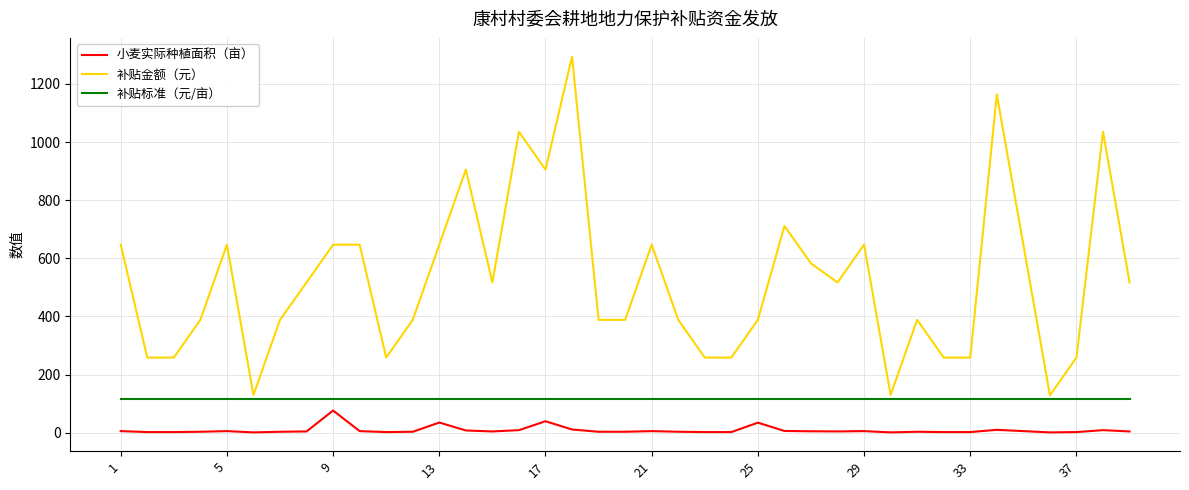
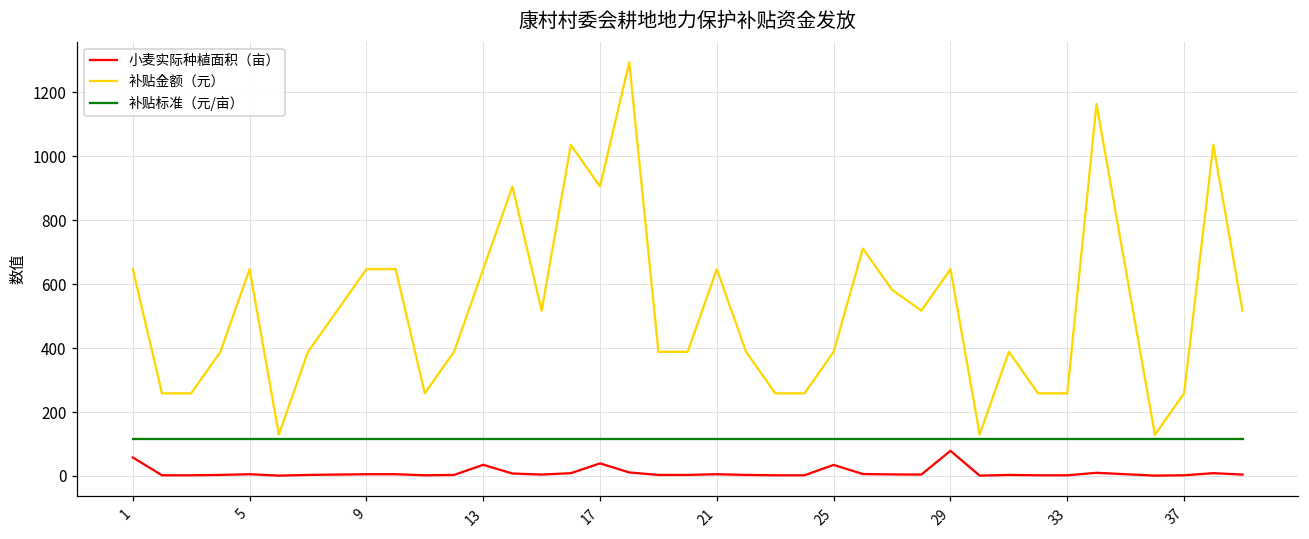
  {
    "小麦实际种植面积（亩）": {
-     "1": 10,
+     "1": 60,
      "5": 10,
-     "9": 80,
+     "9": 10,
      "13": 40,
      "17": 40,
      "21": 10,
      "25": 30,
-     "29": 10,
+     "29": 80,
      "33": 0,
      "37": 0
    },
    "补贴金额（元）": {
      "1": 650,
      "5": 650,
      "9": 650,
      "13": 650,
      "17": 910,
      "21": 650,
      "25": 390,
      "29": 650,
      "33": 260,
      "37": 260
    },
    "补贴标准（元/亩）": {
      "1": 120,
      "5": 120,
      "9": 120,
      "13": 120,
      "17": 120,
      "21": 120,
      "25": 120,
      "29": 120,
      "33": 120,
      "37": 120
    }
  }
